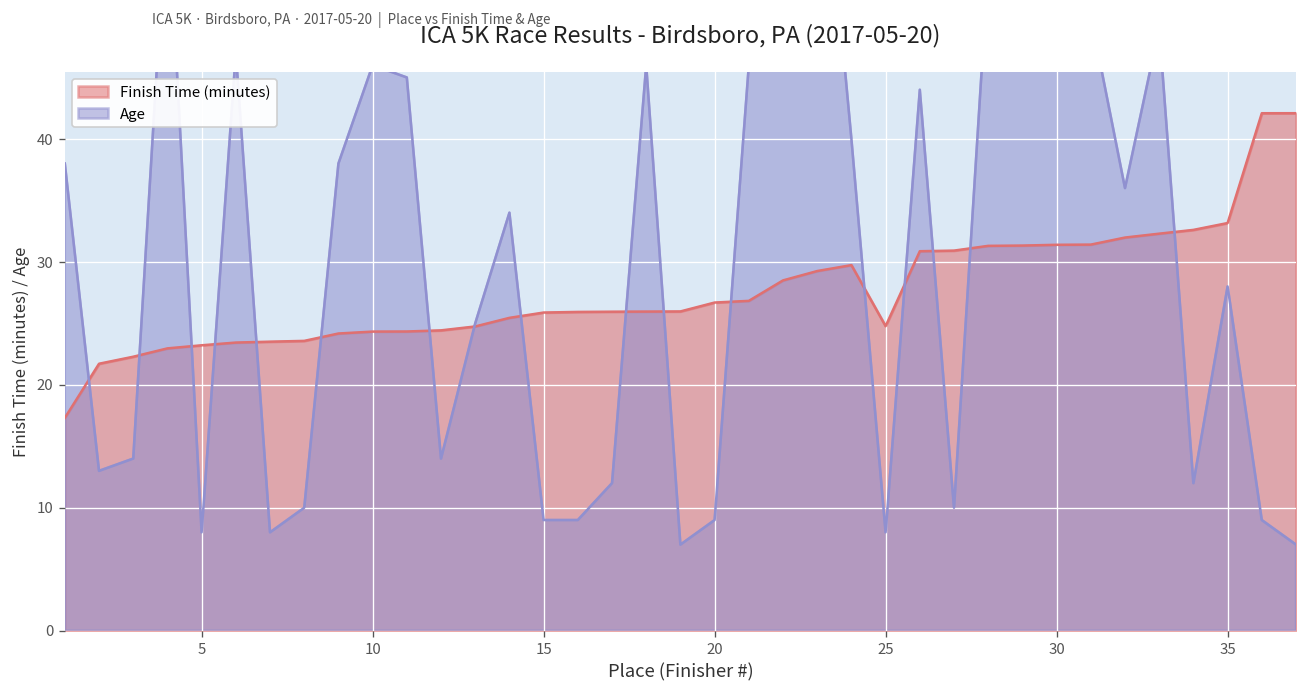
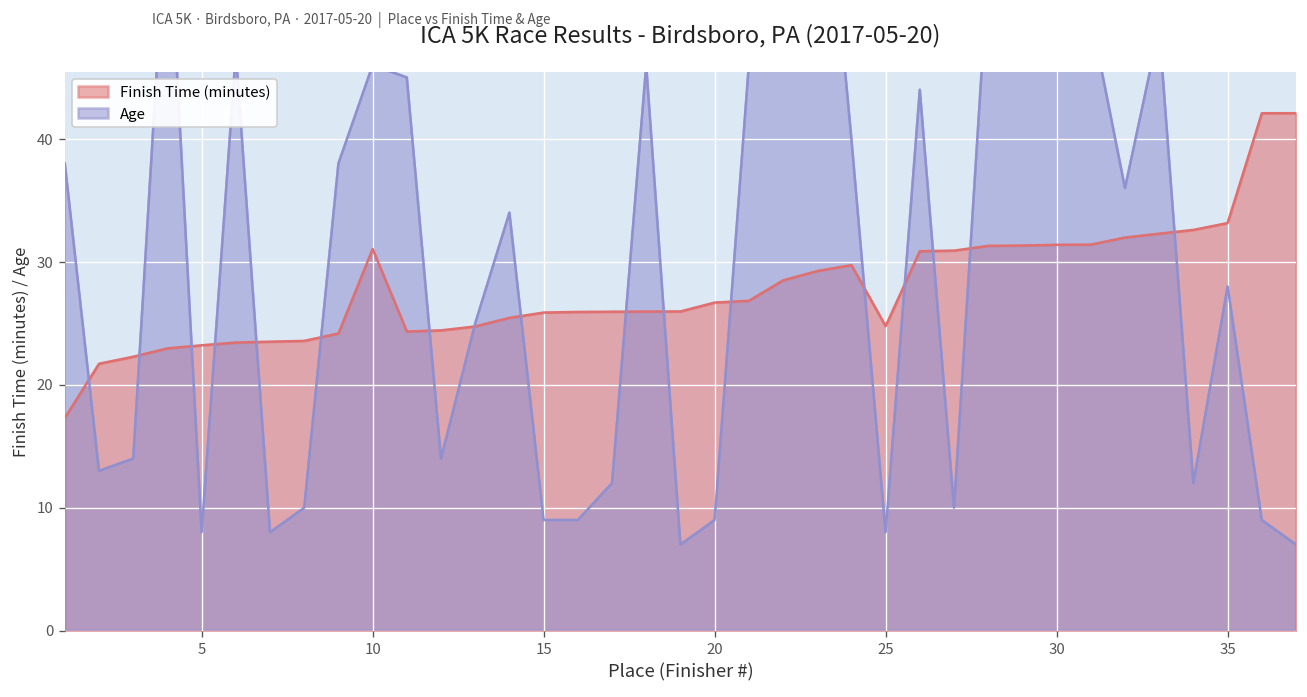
  {
    "Finish Time (minutes)": {
      "5": 23.2,
-     "10": 24.3,
+     "10": 31.0,
      "15": 25.9,
      "20": 26.7,
      "25": 24.8,
      "30": 31.4,
      "35": 33.2
    },
    "Age": {
      "5": 8.0,
      "15": 9.0,
      "20": 9.0,
      "25": 8.0,
      "35": 28.0
    }
  }
